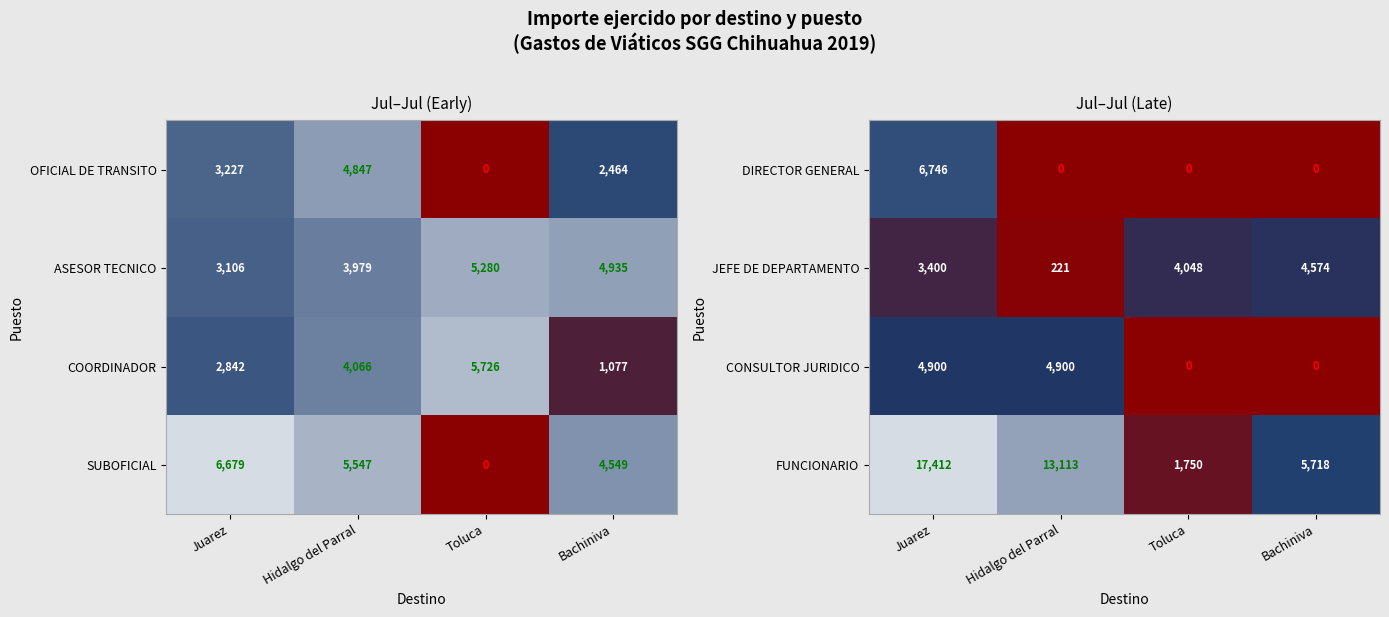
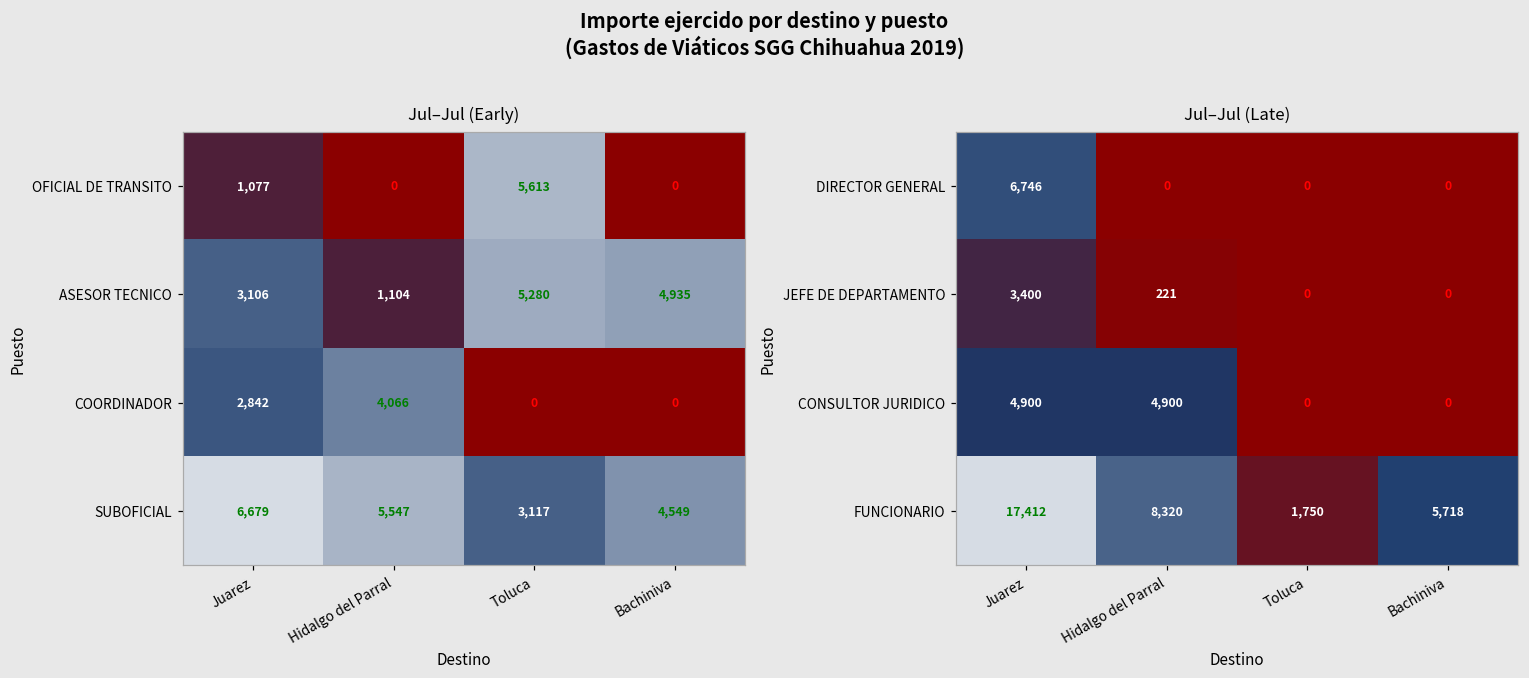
  {
    "Jul–Jul (Early)": {
      "OFICIAL DE TRANSITO": {
-       "Juarez": "3,227",
-       "Hidalgo del Parral": "4,847",
-       "Toluca": "0",
-       "Bachiniva": "2,464"
+       "Juarez": "1,077",
+       "Hidalgo del Parral": "0",
+       "Toluca": "5,613",
+       "Bachiniva": "0"
      },
      "ASESOR TECNICO": {
        "Juarez": "3,106",
-       "Hidalgo del Parral": "3,979",
+       "Hidalgo del Parral": "1,104",
        "Toluca": "5,280",
        "Bachiniva": "4,935"
      },
      "COORDINADOR": {
        "Juarez": "2,842",
        "Hidalgo del Parral": "4,066",
-       "Toluca": "5,726",
-       "Bachiniva": "1,077"
+       "Toluca": "0",
+       "Bachiniva": "0"
      },
      "SUBOFICIAL": {
        "Juarez": "6,679",
        "Hidalgo del Parral": "5,547",
-       "Toluca": "0",
+       "Toluca": "3,117",
        "Bachiniva": "4,549"
      }
    },
    "Jul–Jul (Late)": {
      "DIRECTOR GENERAL": {
        "Juarez": "6,746",
        "Hidalgo del Parral": "0",
        "Toluca": "0",
        "Bachiniva": "0"
      },
      "JEFE DE DEPARTAMENTO": {
        "Juarez": "3,400",
        "Hidalgo del Parral": "221",
-       "Toluca": "4,048",
-       "Bachiniva": "4,574"
+       "Toluca": "0",
+       "Bachiniva": "0"
      },
      "CONSULTOR JURIDICO": {
        "Juarez": "4,900",
        "Hidalgo del Parral": "4,900",
        "Toluca": "0",
        "Bachiniva": "0"
      },
      "FUNCIONARIO": {
        "Juarez": "17,412",
-       "Hidalgo del Parral": "13,113",
+       "Hidalgo del Parral": "8,320",
        "Toluca": "1,750",
        "Bachiniva": "5,718"
      }
    }
  }
